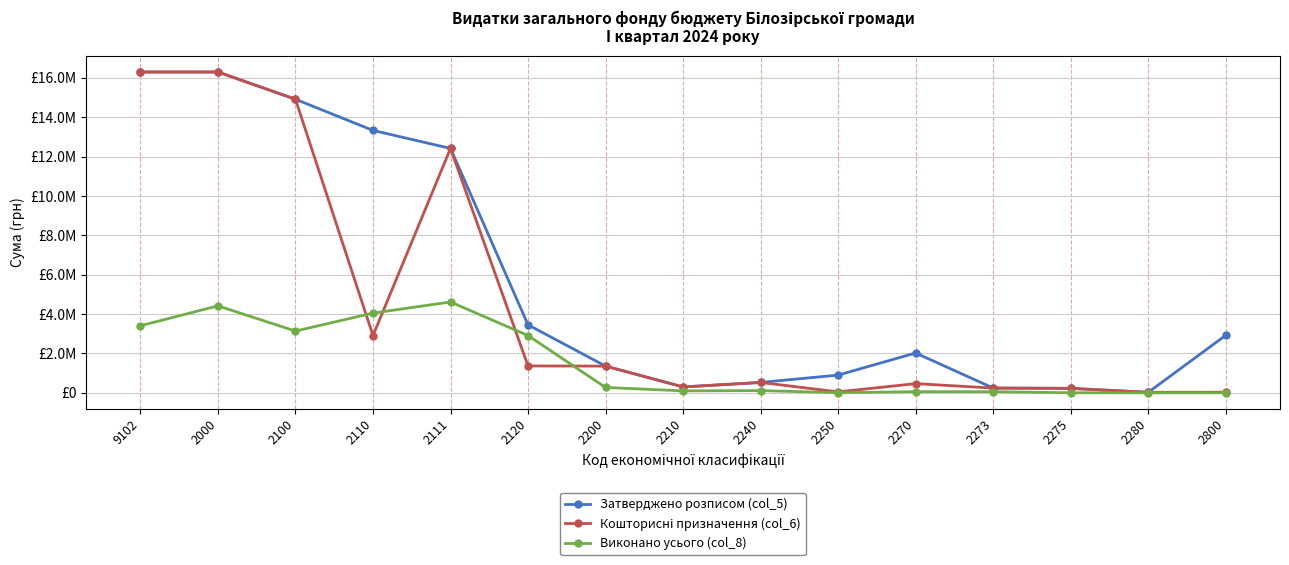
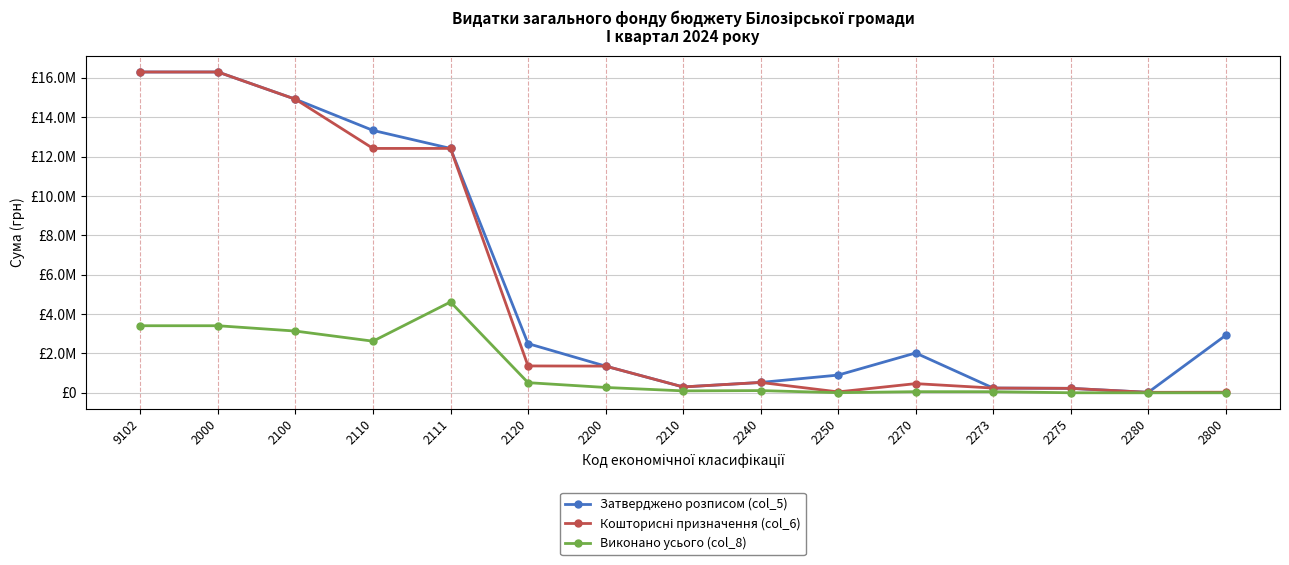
  {
    "Затверджено розписом (col_5)": {
      "2110": "£13300000",
-     "2120": "£3500000",
+     "2120": "£2500000",
      "2250": "£900000",
      "2270": "£2000000",
      "2800": "£2900000"
    },
    "Кошторисні призначення (col_6)": {
-     "2110": "£2900000",
+     "2110": "£12400000",
      "2120": "£1400000",
      "2270": "£500000"
    },
    "Виконано усього (col_8)": {
      "9102": "£3400000",
-     "2000": "£4400000",
+     "2000": "£3400000",
      "2100": "£3100000",
-     "2110": "£4000000",
+     "2110": "£2600000",
      "2111": "£4600000",
-     "2120": "£2900000",
+     "2120": "£500000",
      "2200": "£300000",
      "2210": "£100000",
      "2240": "£100000",
      "2270": "£100000",
      "2273": "£100000",
      "2275": "£0"
    }
  }
